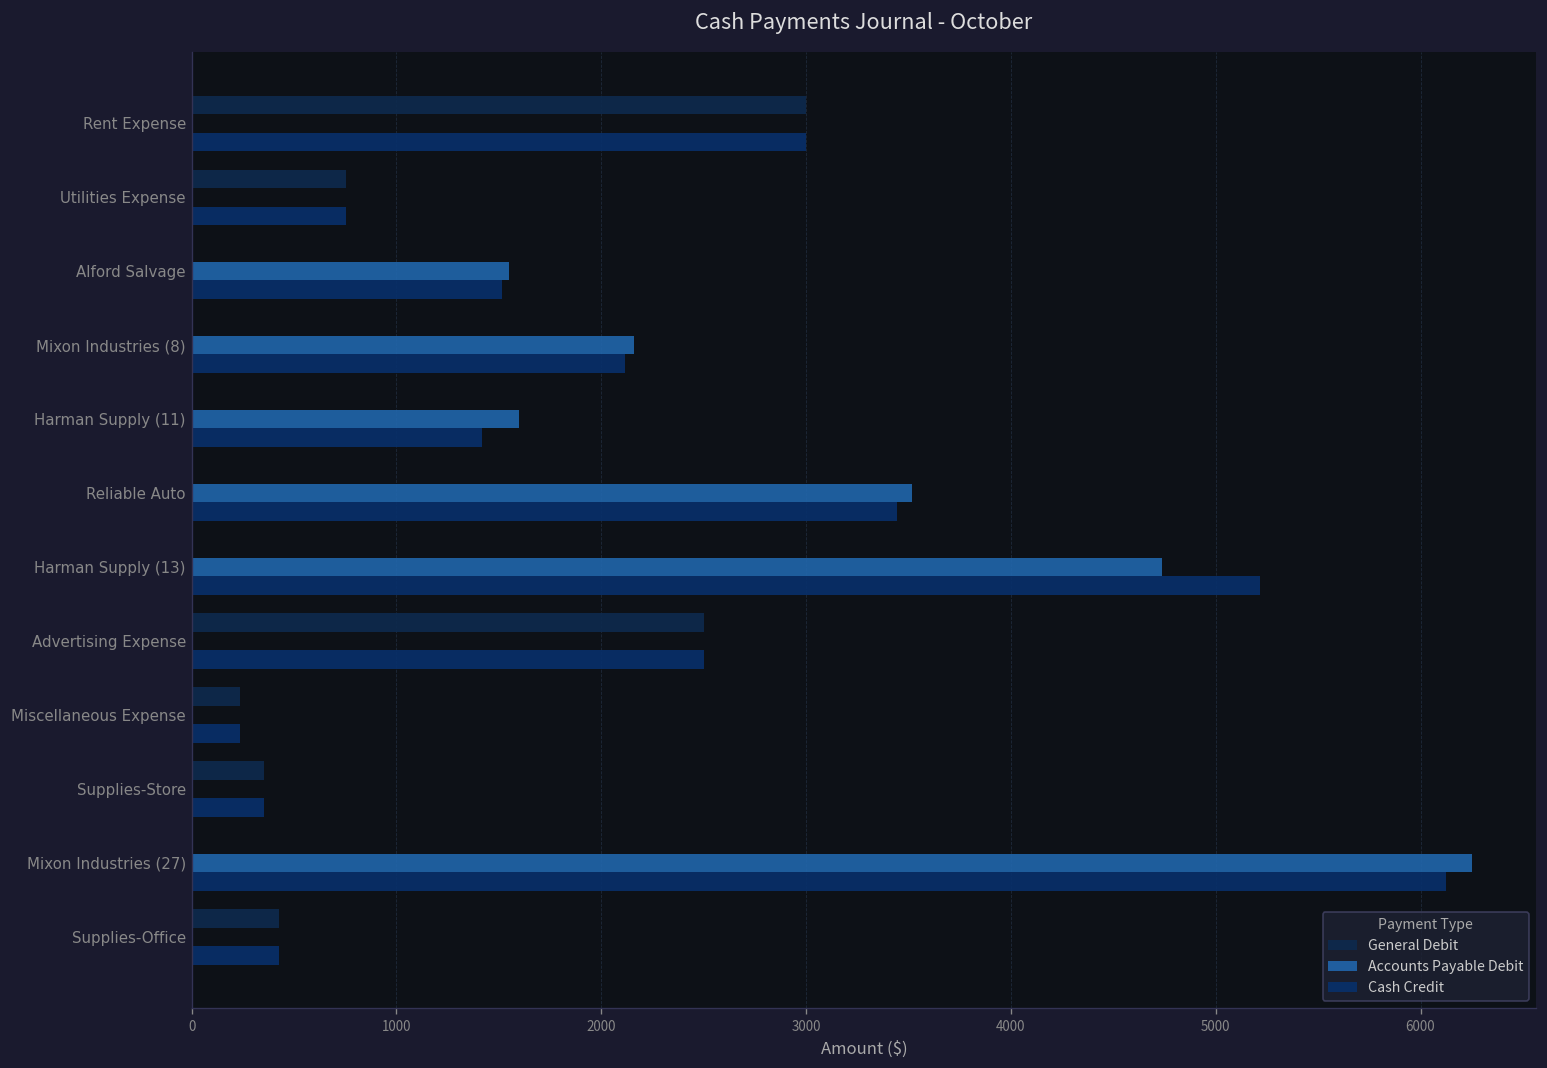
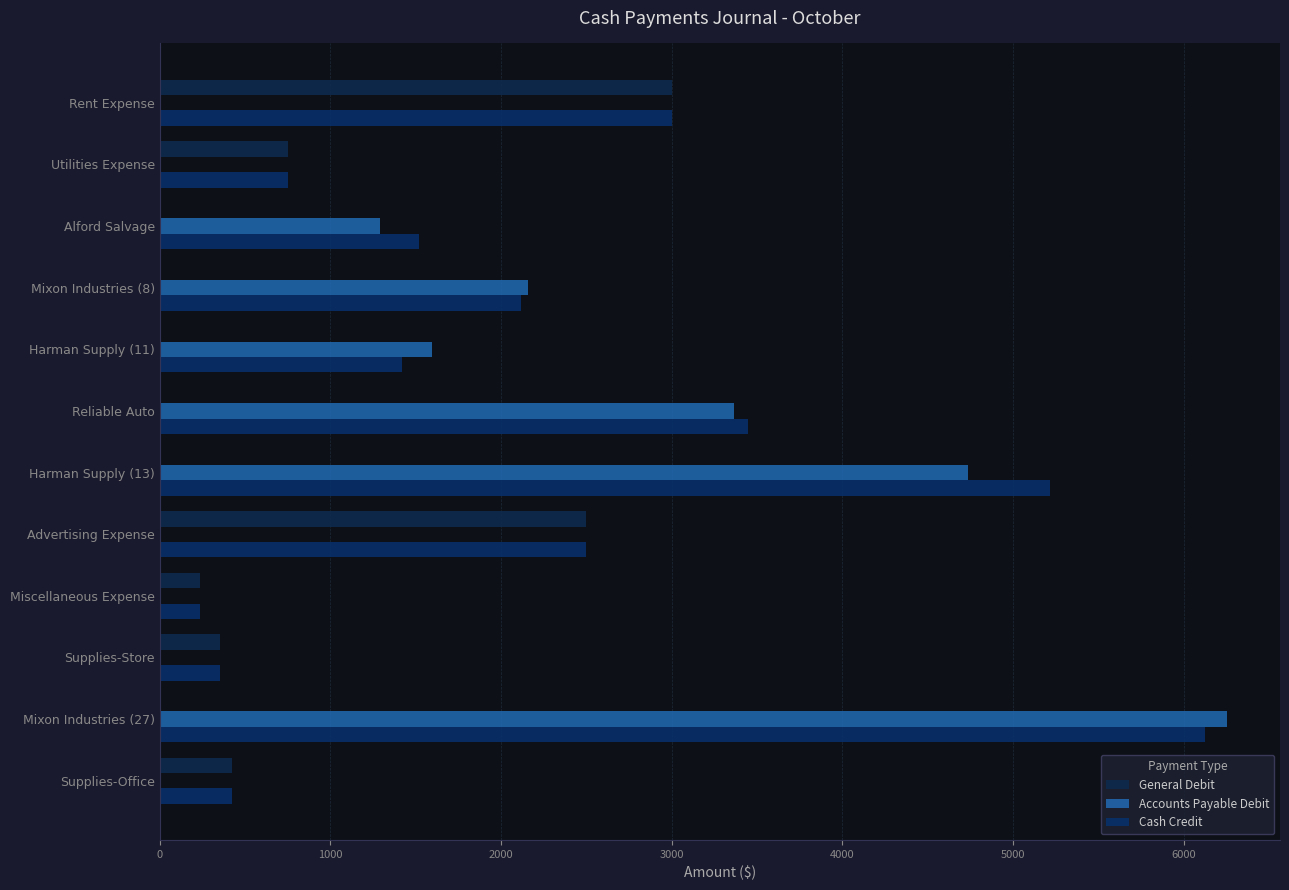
  {
    "Accounts Payable Debit": {
      "Rent Expense": 0,
      "Utilities Expense": 0,
-     "Alford Salvage": 1550,
+     "Alford Salvage": 1290,
      "Mixon Industries (8)": 2160,
      "Harman Supply (11)": 1600,
-     "Reliable Auto": 3520,
+     "Reliable Auto": 3360,
      "Harman Supply (13)": 4740,
      "Advertising Expense": 0,
      "Miscellaneous Expense": 0,
      "Supplies-Store": 0,
      "Mixon Industries (27)": 6250,
      "Supplies-Office": 0
    }
  }
